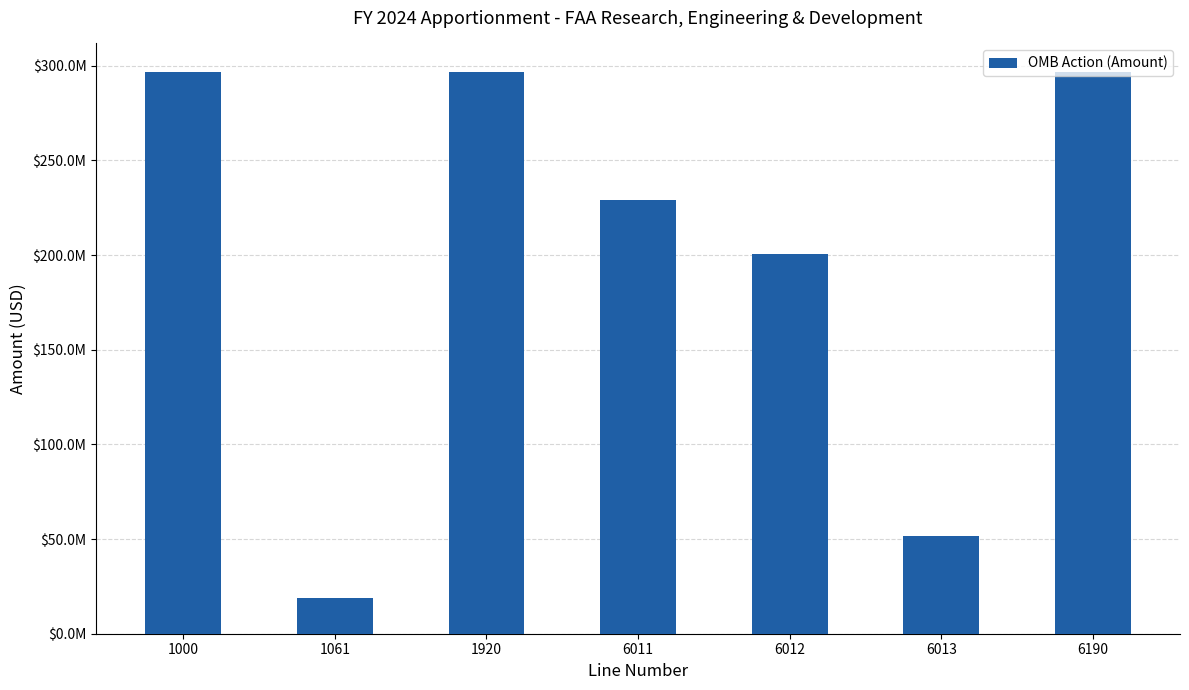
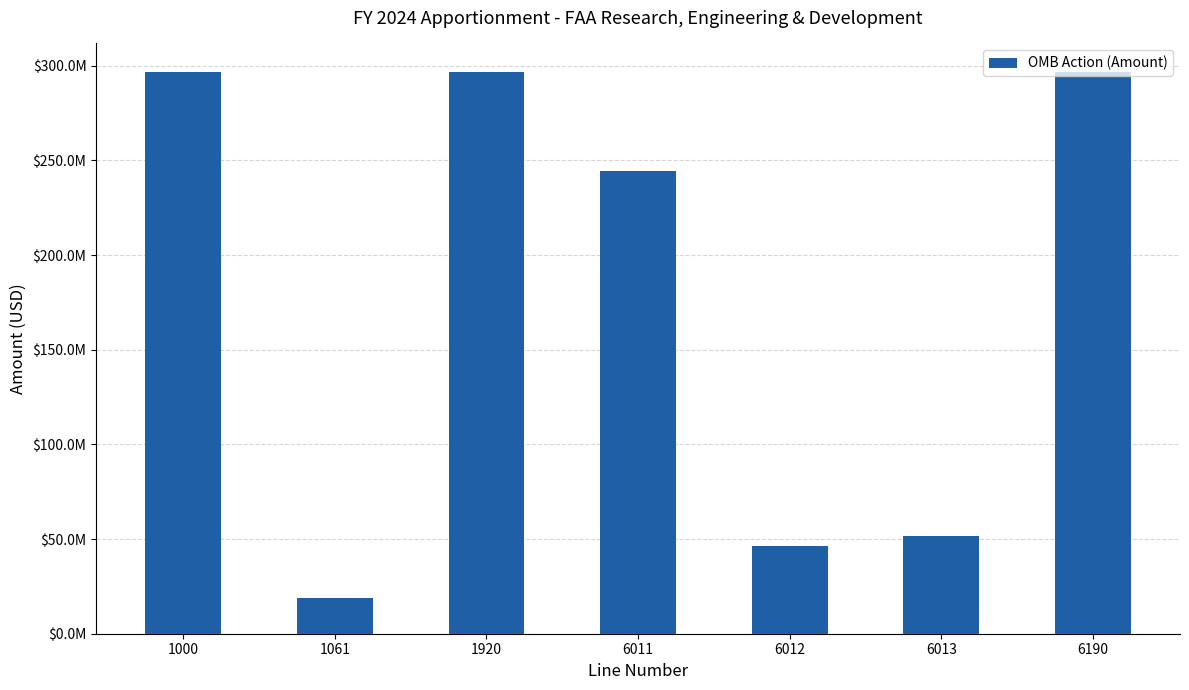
  {
    "1000": "$297000000",
    "1061": "$19000000",
    "1920": "$297000000",
-   "6011": "$229000000",
-   "6012": "$200000000",
+   "6011": "$244000000",
+   "6012": "$47000000",
    "6013": "$52000000"
  }
